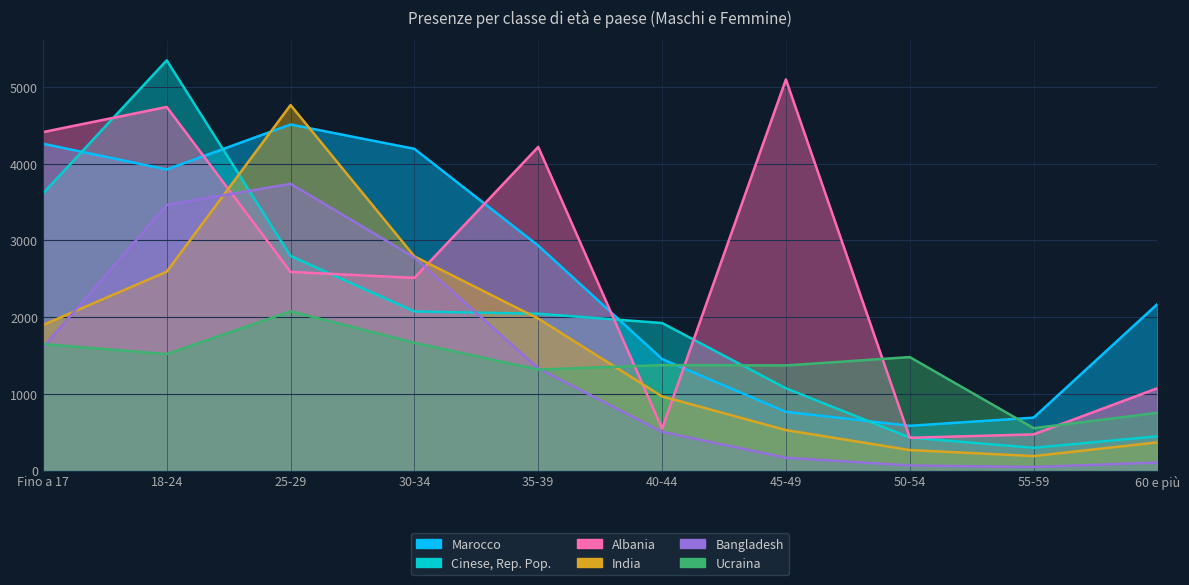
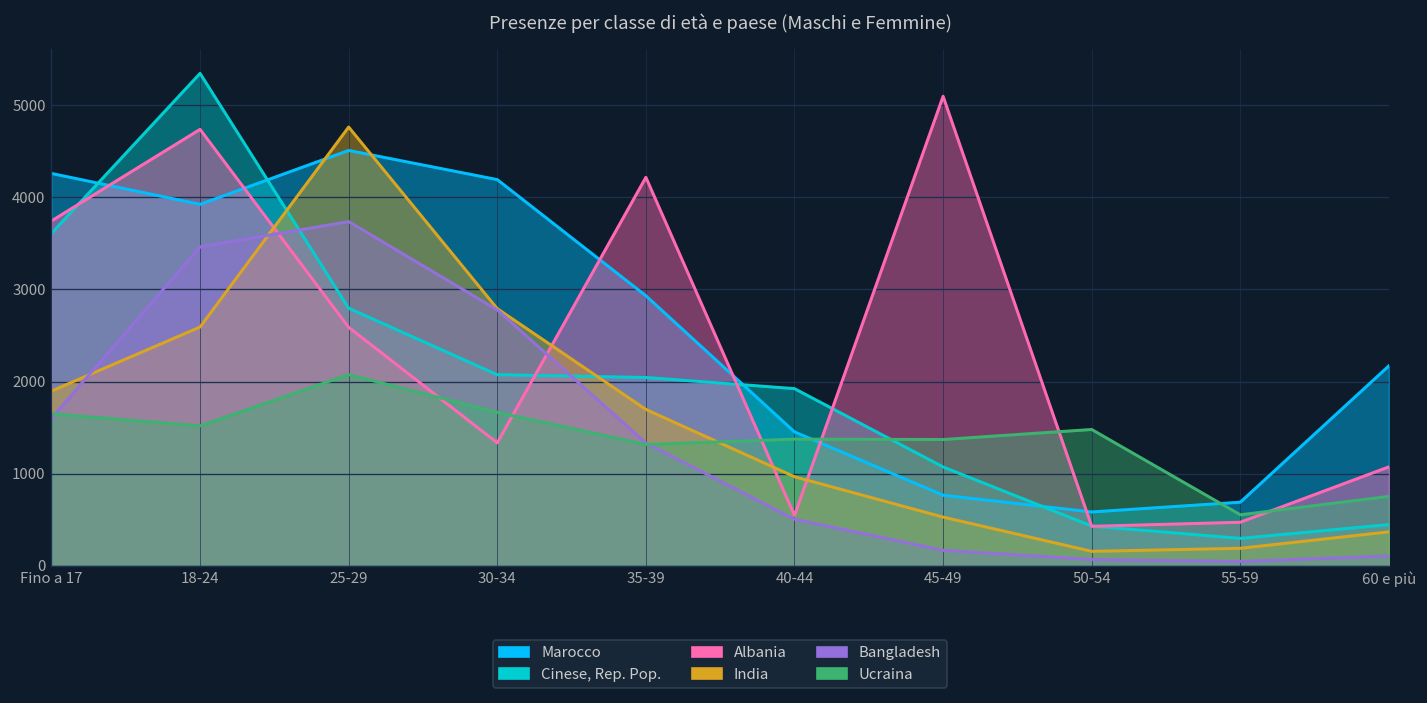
  {
    "Albania": {
-     "Fino a 17": 4400,
+     "Fino a 17": 3700,
      "18-24": 4700,
      "25-29": 2600,
-     "30-34": 2500,
+     "30-34": 1300,
      "35-39": 4200,
      "40-44": 500,
      "45-49": 5100,
      "55-59": 500,
      "60 e più": 1100
    },
    "India": {
      "Fino a 17": 1900,
      "18-24": 2600,
      "25-29": 4800,
-     "35-39": 2000,
+     "35-39": 1700,
      "40-44": 1000,
      "45-49": 500,
-     "50-54": 300,
+     "50-54": 200,
      "55-59": 200,
      "60 e più": 400
    },
    "Bangladesh": {
      "Fino a 17": 1600,
      "18-24": 3500,
      "25-29": 3700,
      "40-44": 500,
      "45-49": 200,
      "50-54": 100,
      "55-59": 0,
      "60 e più": 100
    },
    "Ucraina": {
      "Fino a 17": 1600,
      "18-24": 1500,
      "25-29": 2100,
      "30-34": 1700,
      "40-44": 1400,
      "45-49": 1400,
      "50-54": 1500,
      "55-59": 600,
      "60 e più": 800
    }
  }
